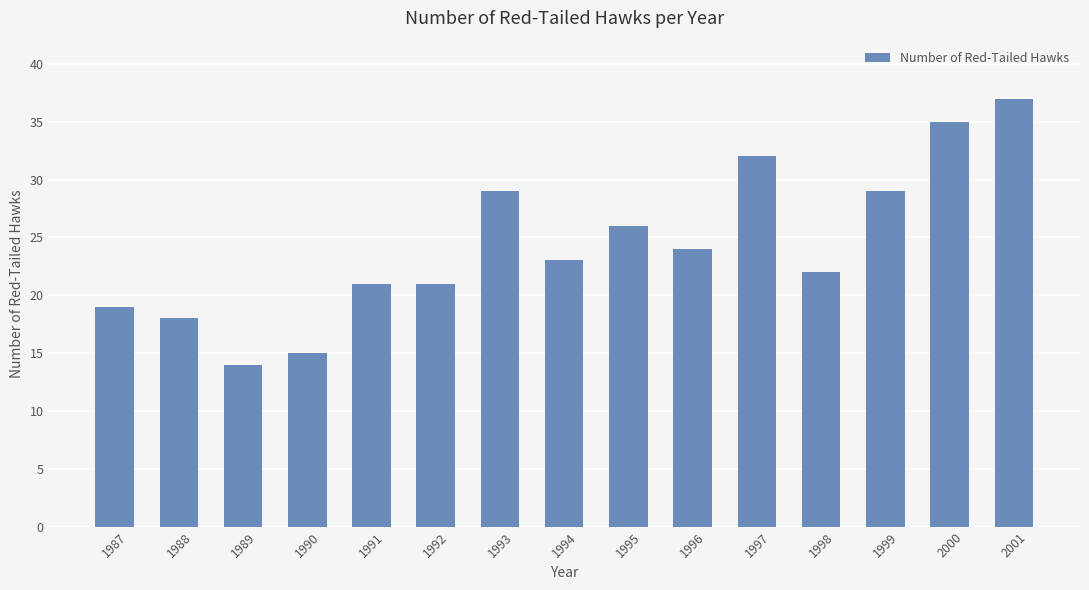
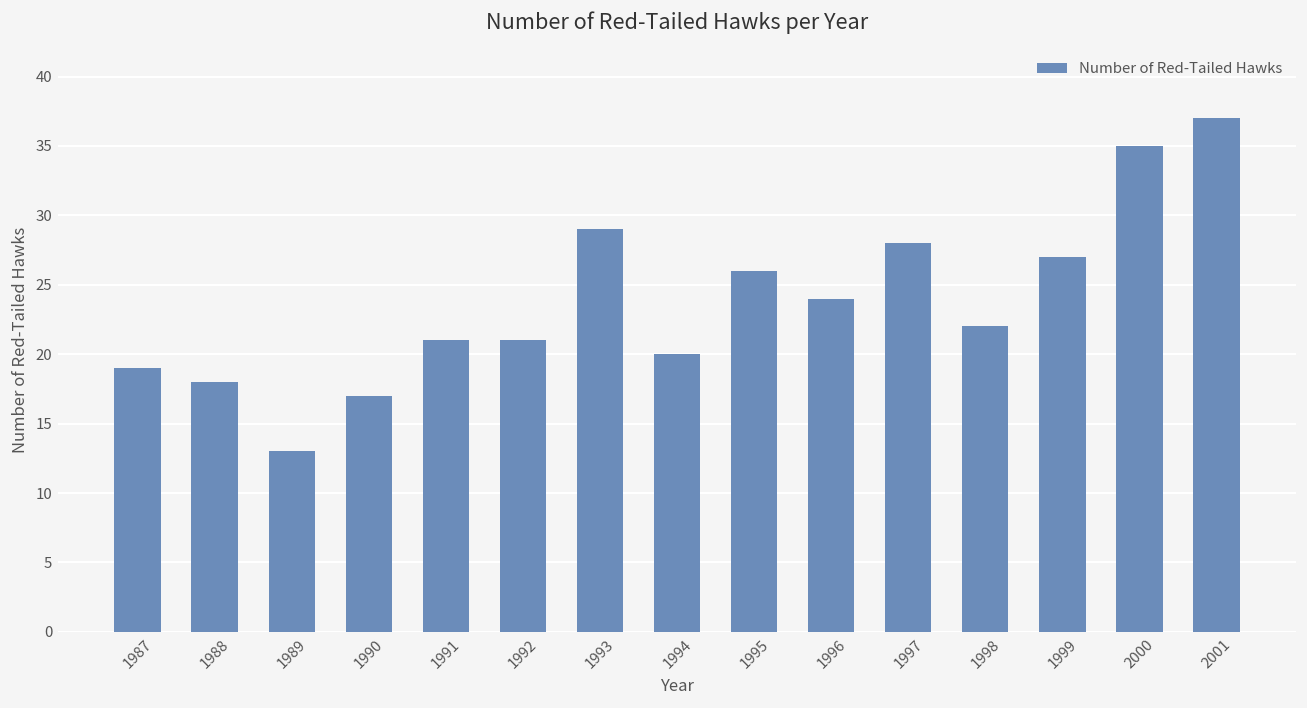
  {
    "1987": 19,
    "1988": 18,
-   "1989": 14,
-   "1990": 15,
+   "1989": 13,
+   "1990": 17,
    "1991": 21,
    "1992": 21,
    "1993": 29,
-   "1994": 23,
+   "1994": 20,
    "1995": 26,
    "1996": 24,
-   "1997": 32,
+   "1997": 28,
    "1998": 22,
-   "1999": 29,
+   "1999": 27,
    "2000": 35,
    "2001": 37
  }
